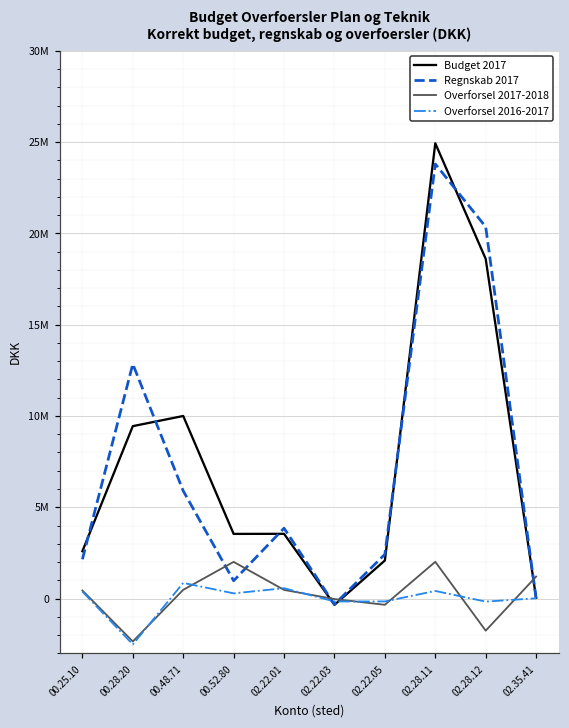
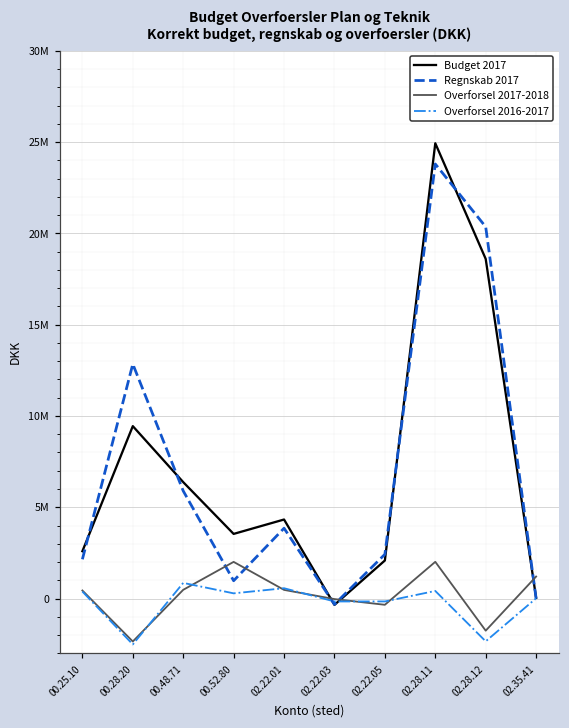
  {
    "Budget 2017": {
      "00.25.10": 2600000,
      "00.28.20": 9400000,
-     "00.48.71": 10000000,
+     "00.48.71": 6400000,
      "00.52.80": 3500000,
-     "02.22.01": 3500000,
+     "02.22.01": 4300000,
      "02.22.05": 2100000,
      "02.28.11": 24900000,
      "02.28.12": 18600000
    },
    "Regnskab 2017": {
      "00.25.10": 2200000,
      "00.28.20": 12800000,
      "00.48.71": 5900000,
      "00.52.80": 1000000,
      "02.22.01": 3900000,
      "02.22.05": 2400000,
      "02.28.11": 23800000,
      "02.28.12": 20400000
    },
    "Overforsel 2017-2018": {
      "00.28.20": -2300000,
      "00.48.71": 500000,
      "00.52.80": 2000000,
      "02.22.05": -300000,
      "02.28.11": 2000000,
      "02.28.12": -1800000,
      "02.35.41": 1200000
    },
    "Overforsel 2016-2017": {
      "00.28.20": -2500000,
      "00.48.71": 900000,
      "00.52.80": 300000,
      "02.22.05": -200000,
      "02.28.11": 400000,
-     "02.28.12": -200000
+     "02.28.12": -2300000
    }
  }
